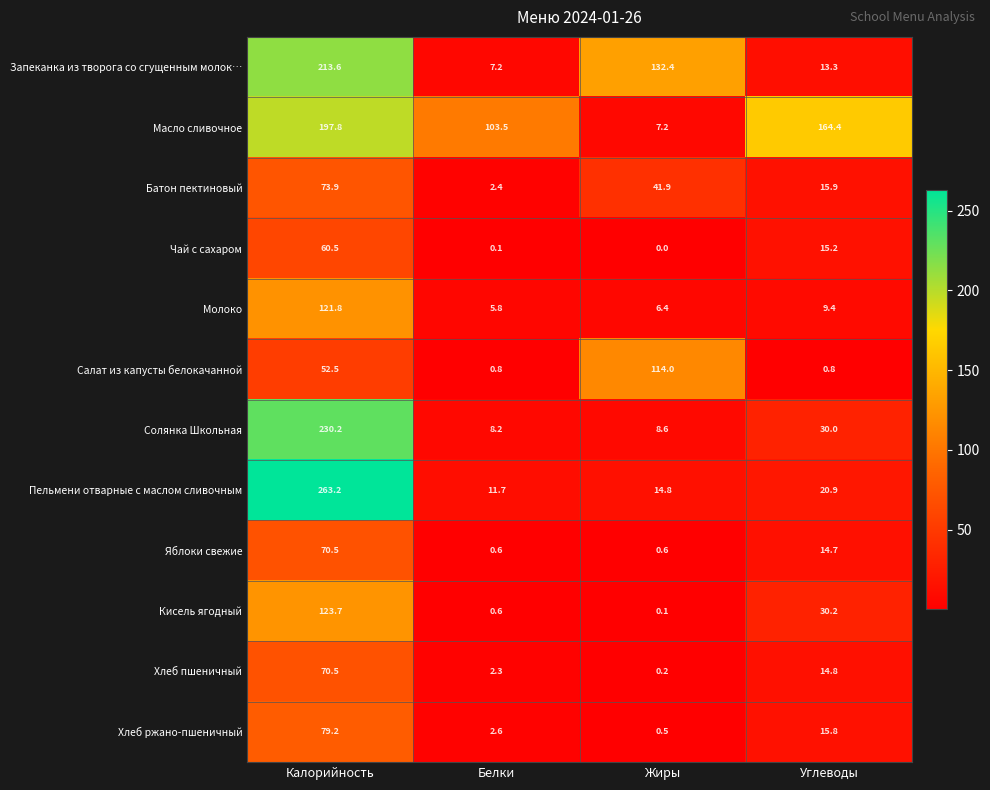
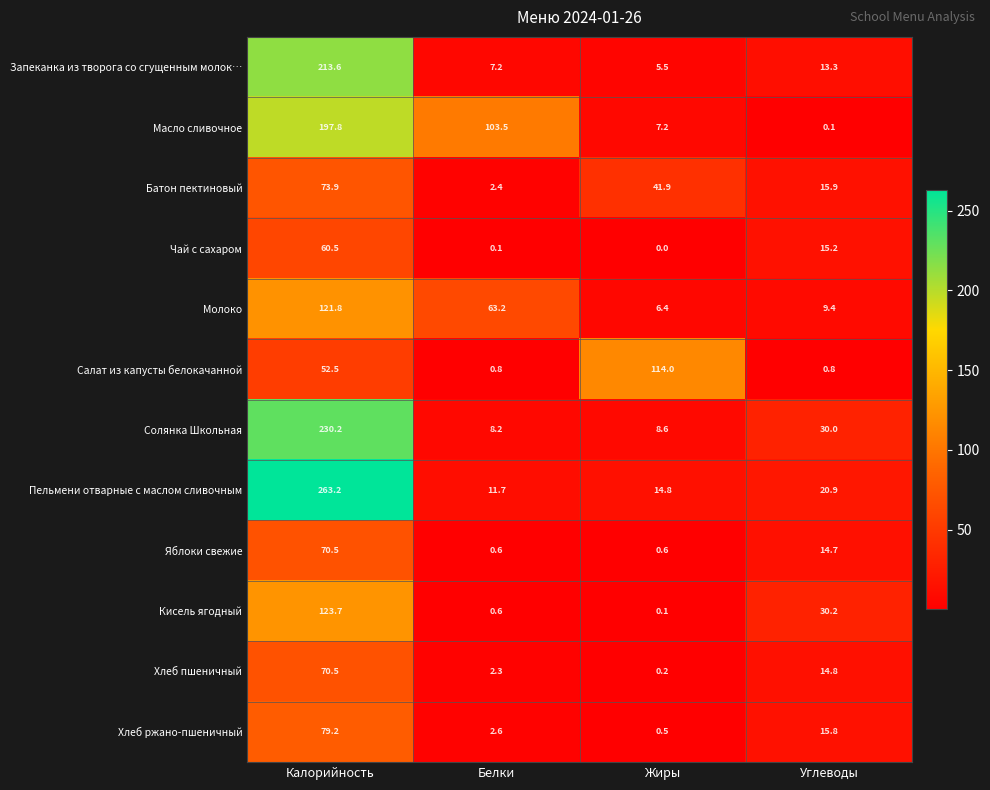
  {
    "Запеканка из творога со сгущенным молок…": {
      "Калорийность": 213.6,
      "Белки": 7.2,
-     "Жиры": 132.4,
+     "Жиры": 5.5,
      "Углеводы": 13.3
    },
    "Масло сливочное": {
      "Калорийность": 197.8,
      "Белки": 103.5,
      "Жиры": 7.2,
-     "Углеводы": 164.4
+     "Углеводы": 0.1
    },
    "Батон пектиновый": {
      "Калорийность": 73.9,
      "Белки": 2.4,
      "Жиры": 41.9,
      "Углеводы": 15.9
    },
    "Чай с сахаром": {
      "Калорийность": 60.5,
      "Белки": 0.1,
      "Жиры": 0.0,
      "Углеводы": 15.2
    },
    "Молоко": {
      "Калорийность": 121.8,
-     "Белки": 5.8,
+     "Белки": 63.2,
      "Жиры": 6.4,
      "Углеводы": 9.4
    },
    "Салат из капусты белокачанной": {
      "Калорийность": 52.5,
      "Белки": 0.8,
      "Жиры": 114.0,
      "Углеводы": 0.8
    },
    "Солянка Школьная": {
      "Калорийность": 230.2,
      "Белки": 8.2,
      "Жиры": 8.6,
      "Углеводы": 30.0
    },
    "Пельмени отварные с маслом сливочным": {
      "Калорийность": 263.2,
      "Белки": 11.7,
      "Жиры": 14.8,
      "Углеводы": 20.9
    },
    "Яблоки свежие": {
      "Калорийность": 70.5,
      "Белки": 0.6,
      "Жиры": 0.6,
      "Углеводы": 14.7
    },
    "Кисель ягодный": {
      "Калорийность": 123.7,
      "Белки": 0.6,
      "Жиры": 0.1,
      "Углеводы": 30.2
    },
    "Хлеб пшеничный": {
      "Калорийность": 70.5,
      "Белки": 2.3,
      "Жиры": 0.2,
      "Углеводы": 14.8
    },
    "Хлеб ржано-пшеничный": {
      "Калорийность": 79.2,
      "Белки": 2.6,
      "Жиры": 0.5,
      "Углеводы": 15.8
    }
  }
